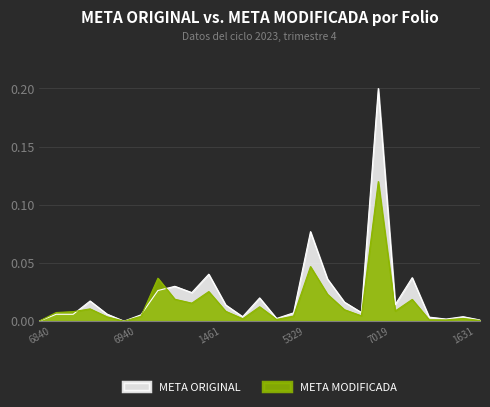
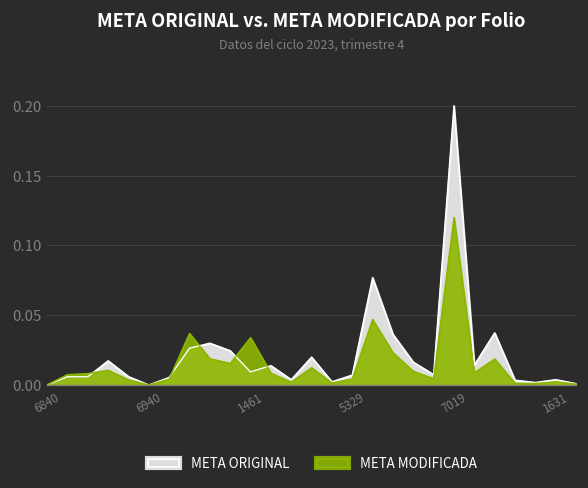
  {
    "META ORIGINAL": {
-     "1461": 0.040,
+     "1461": 0.009,
      "5329": 0.007,
      "7019": 0.200
    },
    "META MODIFICADA": {
-     "1461": 0.025,
+     "1461": 0.034,
      "5329": 0.004,
      "7019": 0.120
    }
  }
